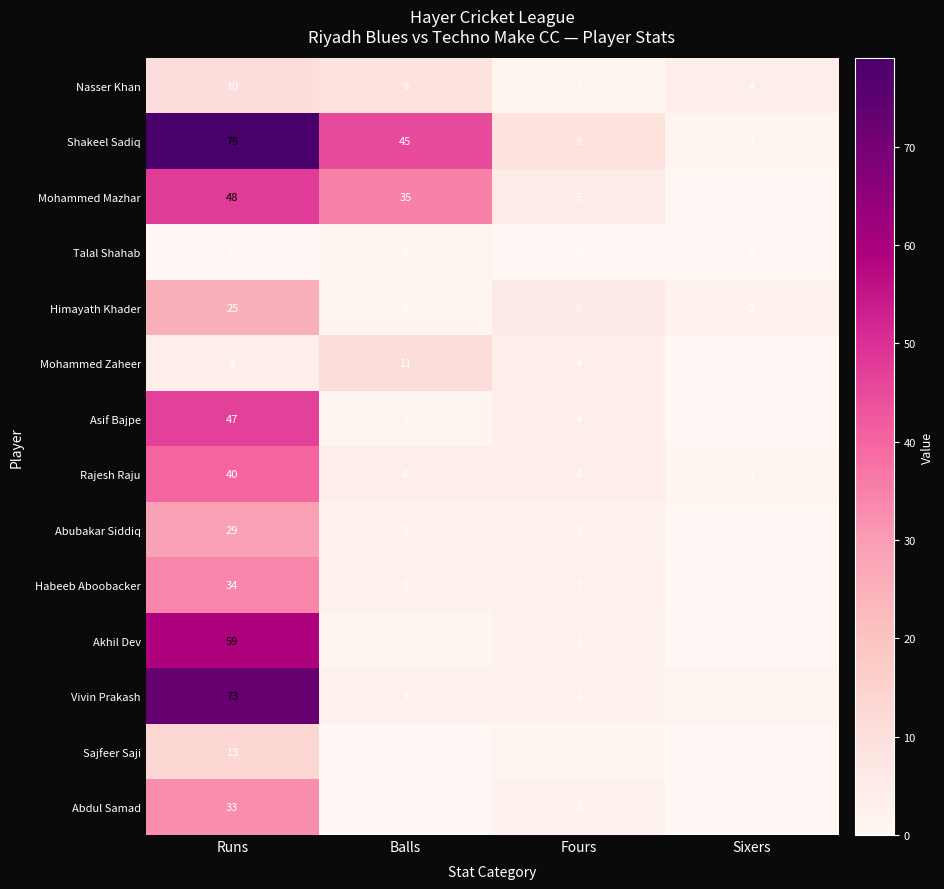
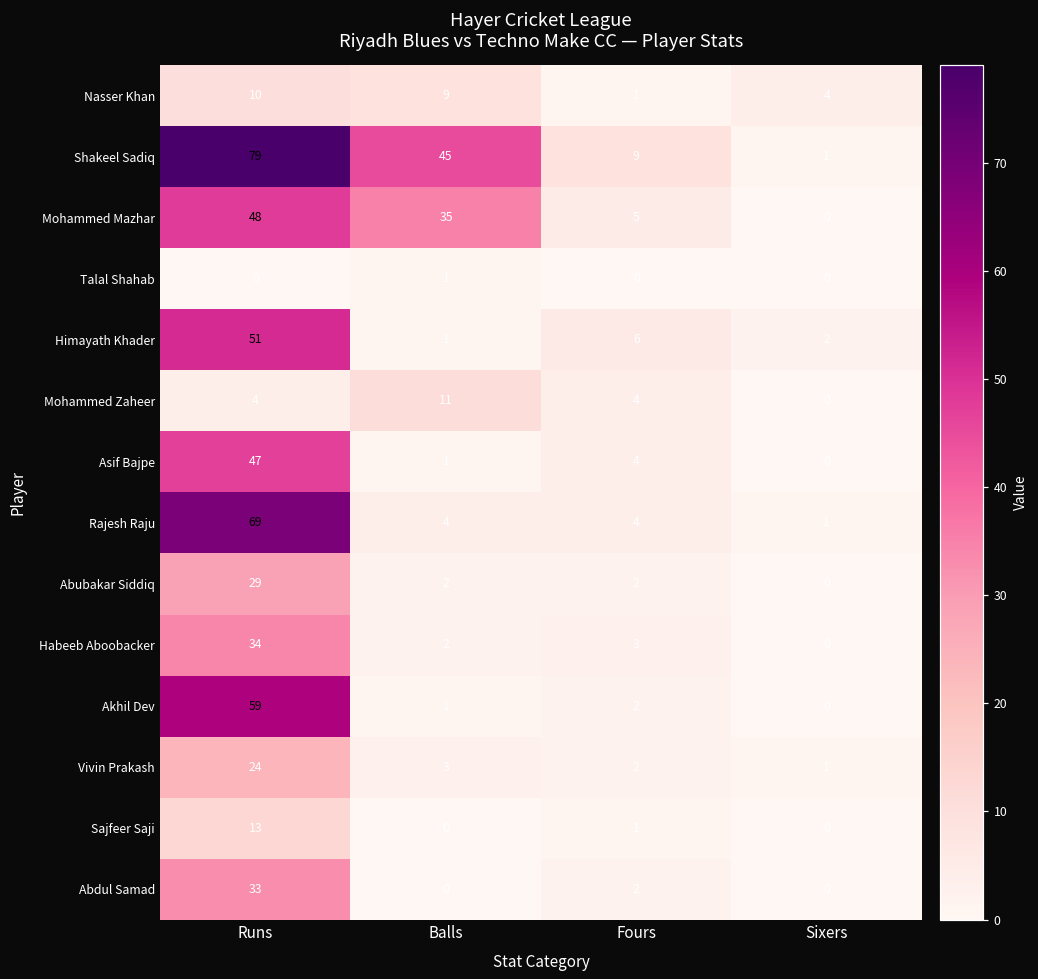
  {
    "Shakeel Sadiq": {
      "Runs": 79,
      "Balls": 45
    },
    "Mohammed Mazhar": {
      "Runs": 48,
      "Balls": 35
    },
    "Himayath Khader": {
-     "Runs": 25
+     "Runs": 51
    },
    "Asif Bajpe": {
      "Runs": 47
    },
    "Rajesh Raju": {
-     "Runs": 40
+     "Runs": 69
    },
    "Abubakar Siddiq": {
      "Runs": 29
    },
    "Habeeb Aboobacker": {
      "Runs": 34
    },
    "Akhil Dev": {
      "Runs": 59
    },
    "Vivin Prakash": {
-     "Runs": 73
+     "Runs": 24
    },
    "Abdul Samad": {
      "Runs": 33
    }
  }
